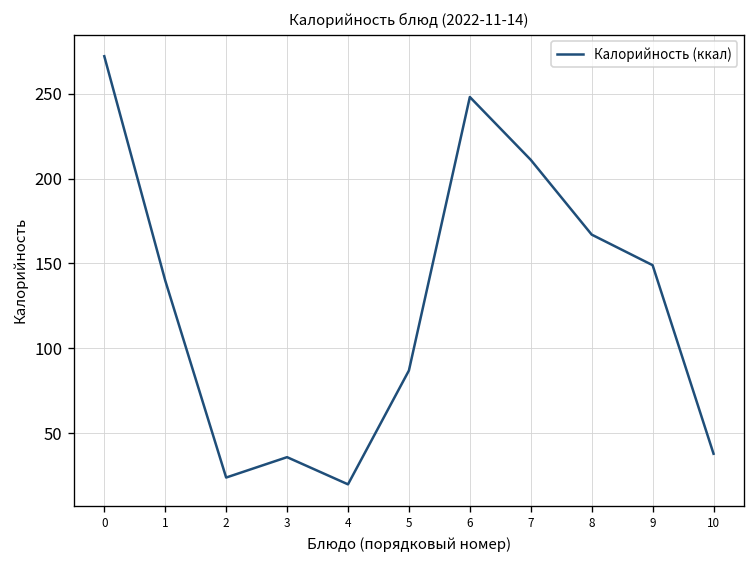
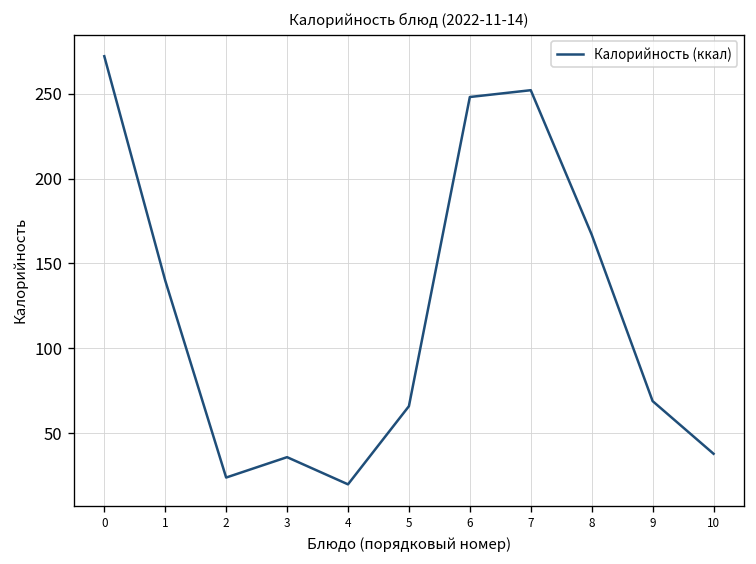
  {
    "0": 272,
    "1": 140,
    "2": 24,
    "3": 36,
    "4": 20,
-   "5": 87,
+   "5": 66,
    "6": 248,
-   "7": 211,
+   "7": 252,
    "8": 167,
-   "9": 149,
+   "9": 69,
    "10": 38
  }
